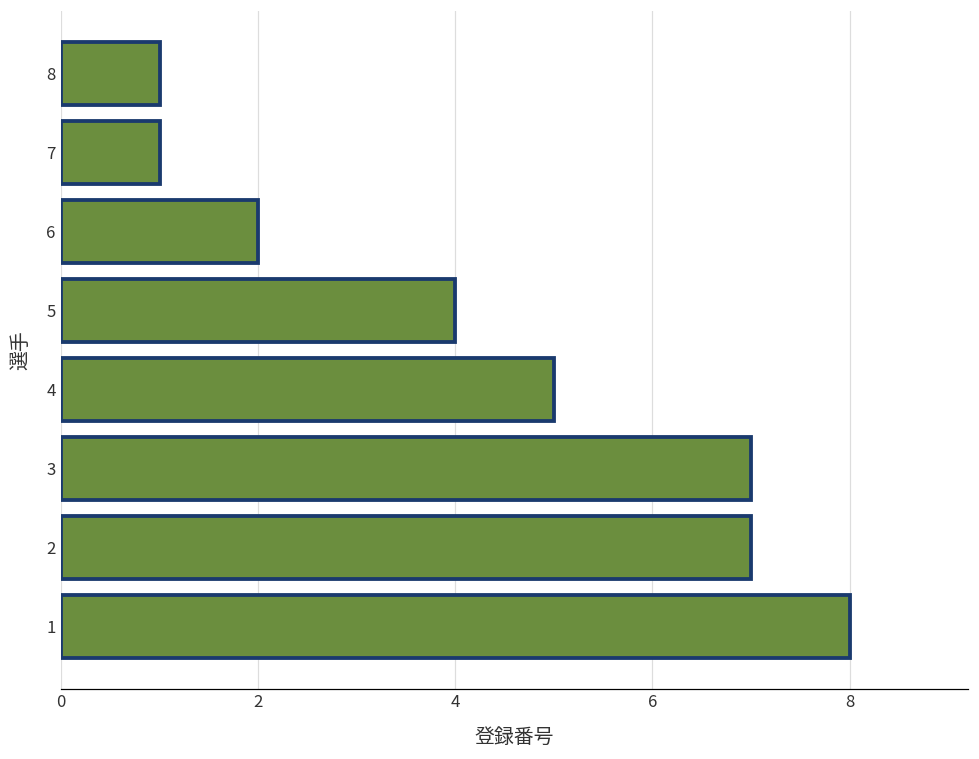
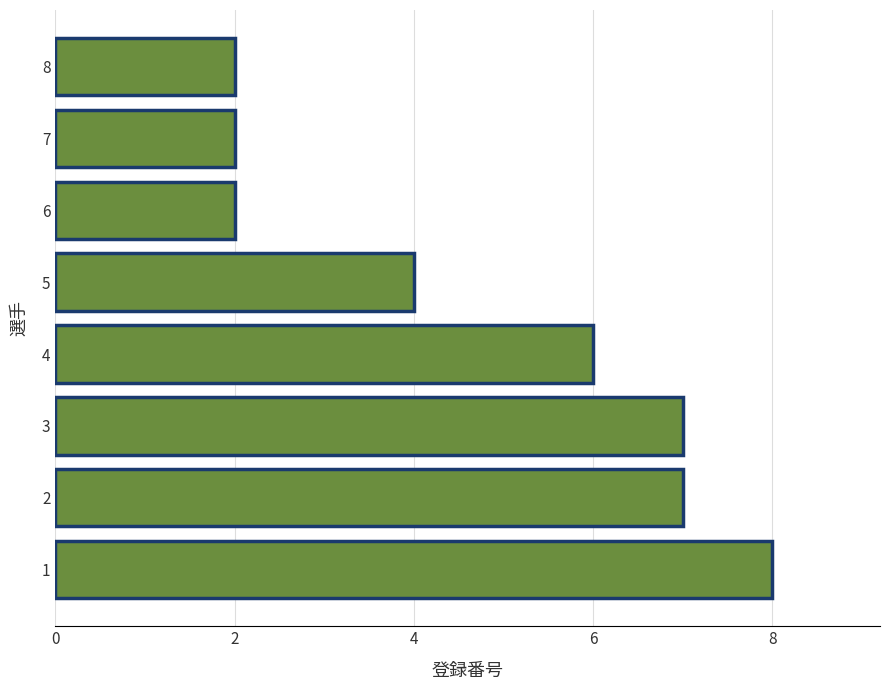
  {
-   "8": 1,
-   "7": 1,
+   "8": 2,
+   "7": 2,
    "6": 2,
    "5": 4,
-   "4": 5,
+   "4": 6,
    "3": 7,
    "2": 7,
    "1": 8
  }
